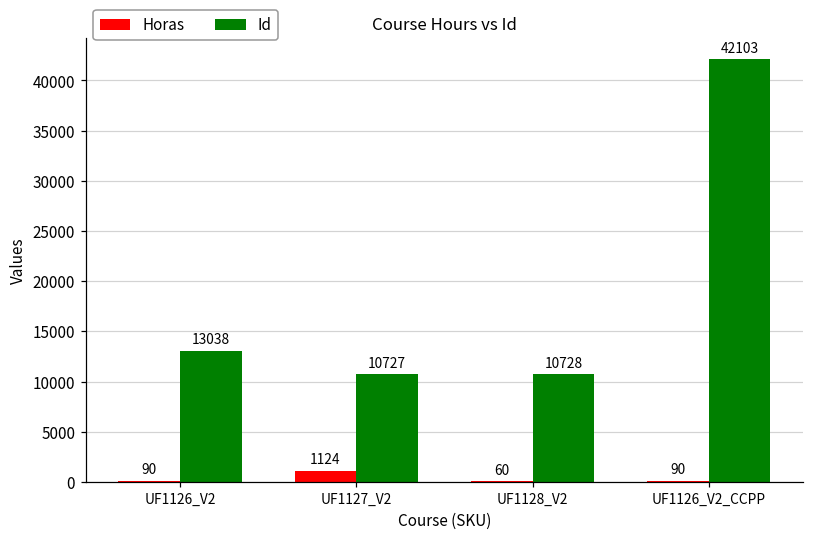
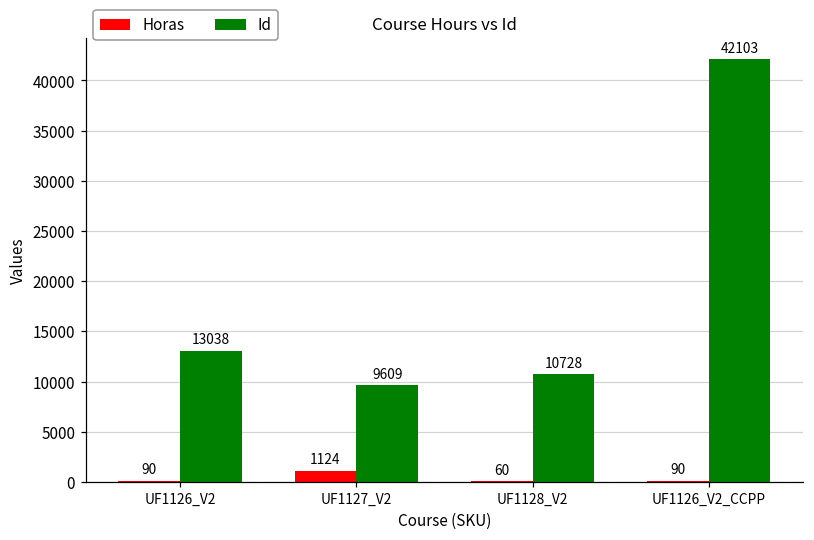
  {
    "Horas": {
      "UF1126_V2": 90,
      "UF1127_V2": 1124,
      "UF1128_V2": 60,
      "UF1126_V2_CCPP": 90
    },
    "Id": {
      "UF1126_V2": 13038,
-     "UF1127_V2": 10727,
+     "UF1127_V2": 9609,
      "UF1128_V2": 10728,
      "UF1126_V2_CCPP": 42103
    }
  }
